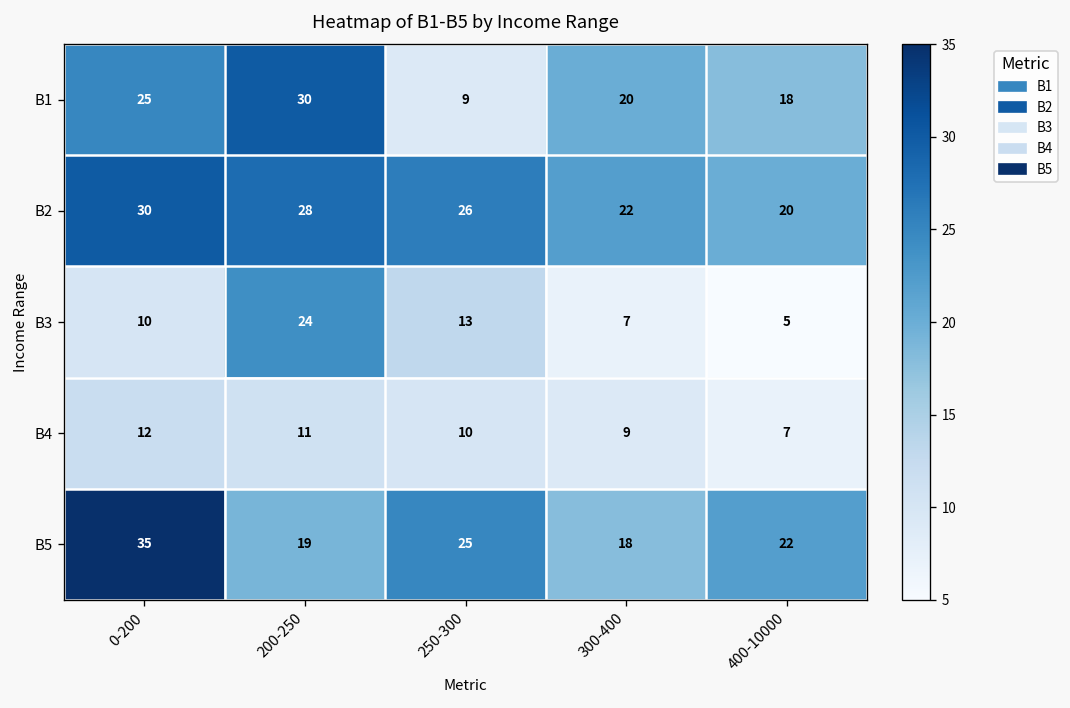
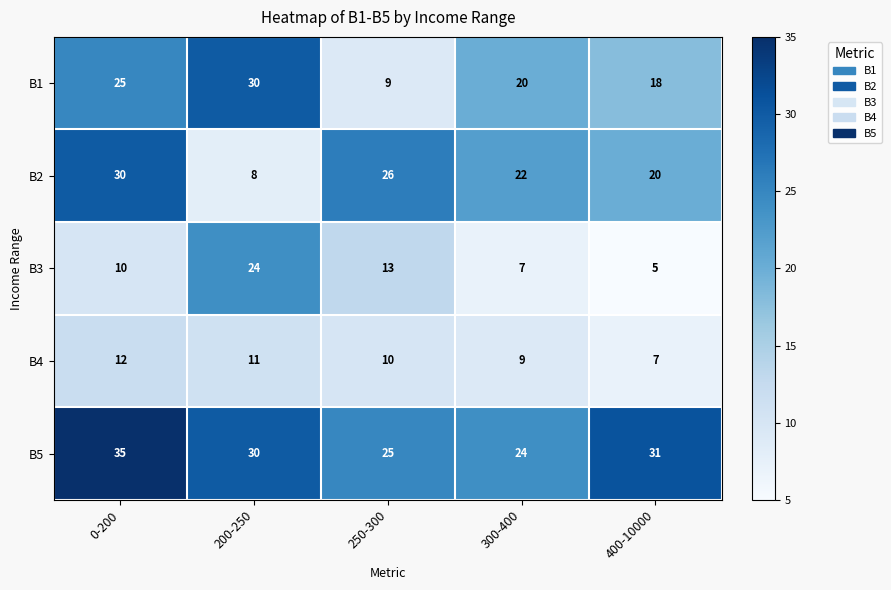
  {
    "B1": {
      "0-200": 25,
      "200-250": 30,
      "250-300": 9,
      "300-400": 20,
      "400-10000": 18
    },
    "B2": {
      "0-200": 30,
-     "200-250": 28,
+     "200-250": 8,
      "250-300": 26,
      "300-400": 22,
      "400-10000": 20
    },
    "B3": {
      "0-200": 10,
      "200-250": 24,
      "250-300": 13,
      "300-400": 7,
      "400-10000": 5
    },
    "B4": {
      "0-200": 12,
      "200-250": 11,
      "250-300": 10,
      "300-400": 9,
      "400-10000": 7
    },
    "B5": {
      "0-200": 35,
-     "200-250": 19,
+     "200-250": 30,
      "250-300": 25,
-     "300-400": 18,
-     "400-10000": 22
+     "300-400": 24,
+     "400-10000": 31
    }
  }
